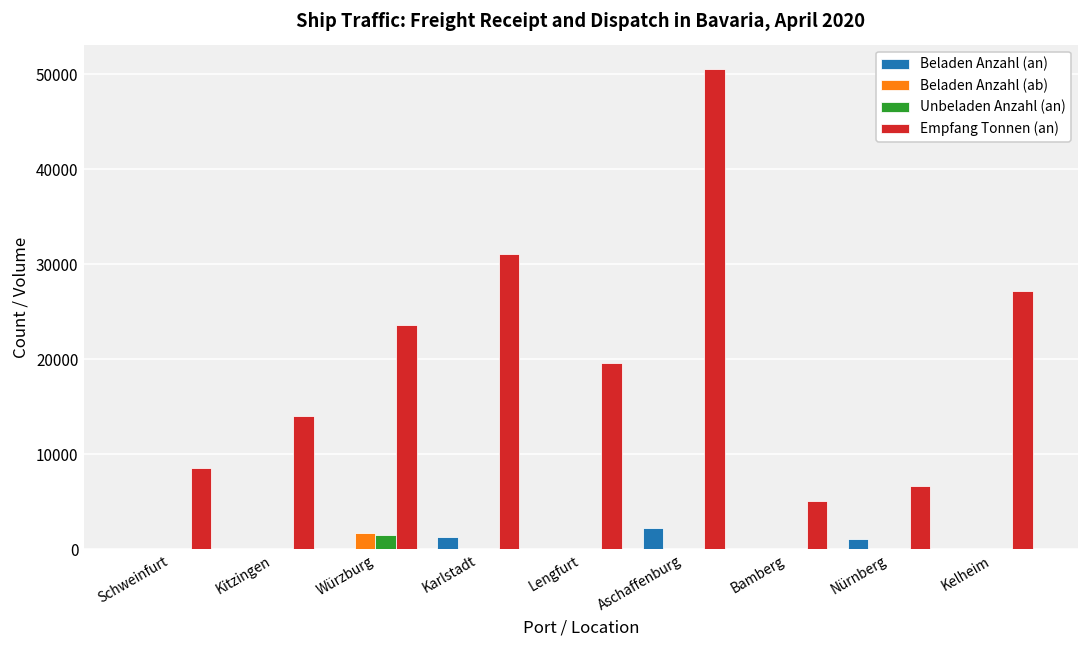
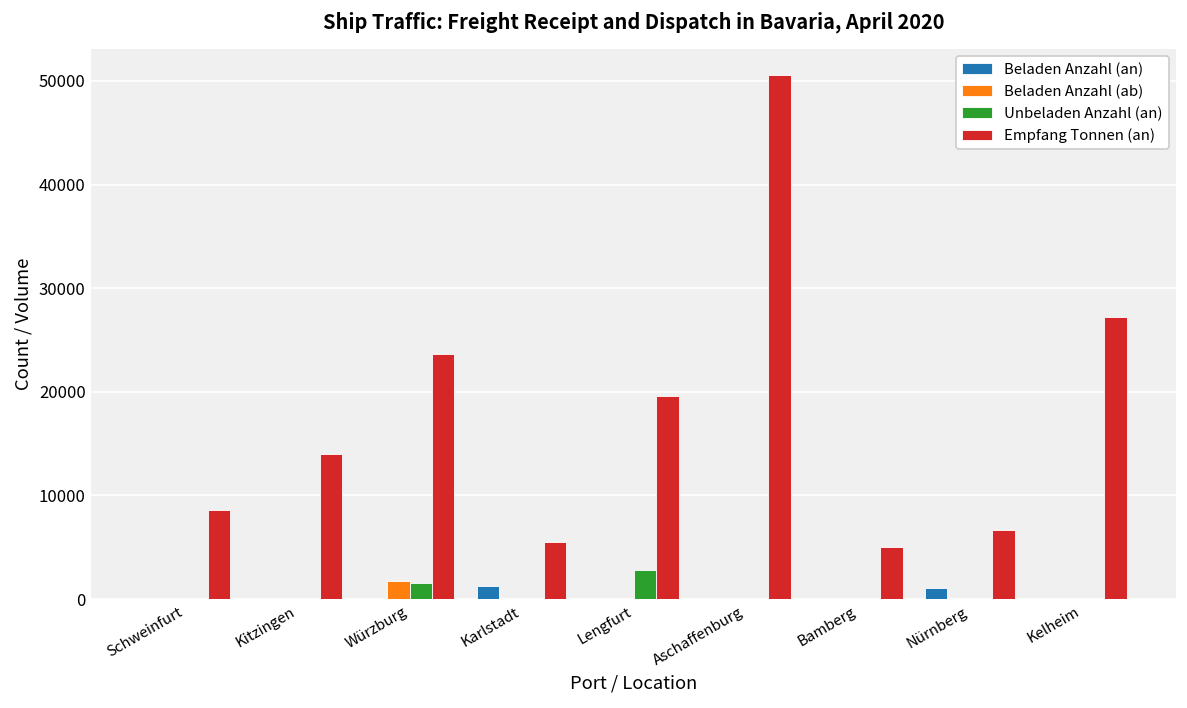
  {
    "Beladen Anzahl (an)": {
      "Karlstadt": 1000,
-     "Aschaffenburg": 2000,
+     "Aschaffenburg": 0,
      "Nürnberg": 1000
    },
    "Beladen Anzahl (ab)": {
      "Würzburg": 2000,
      "Kelheim": 0
    },
    "Unbeladen Anzahl (an)": {
      "Würzburg": 2000,
-     "Lengfurt": 0
+     "Lengfurt": 3000
    },
    "Empfang Tonnen (an)": {
      "Schweinfurt": 9000,
      "Kitzingen": 14000,
      "Würzburg": 24000,
-     "Karlstadt": 31000,
+     "Karlstadt": 5000,
      "Lengfurt": 20000,
      "Aschaffenburg": 51000,
      "Bamberg": 5000,
      "Nürnberg": 7000,
      "Kelheim": 27000
    }
  }
